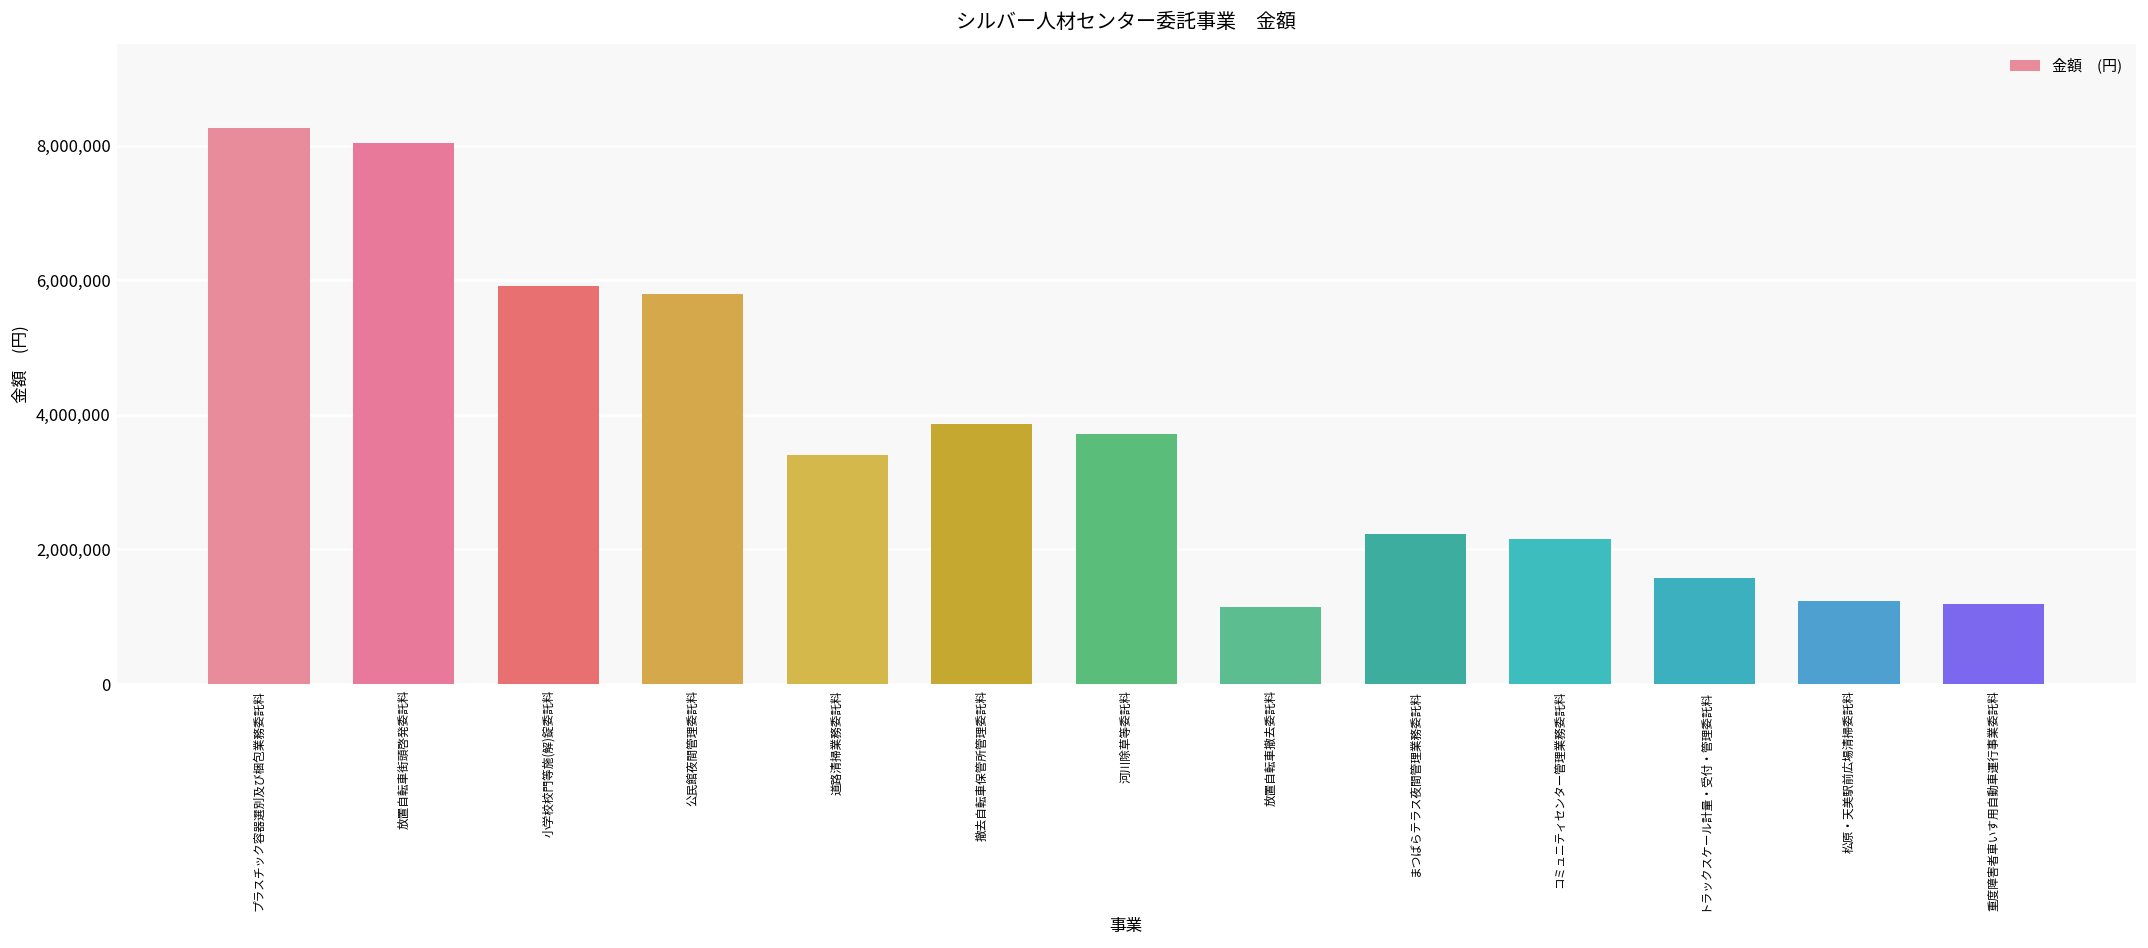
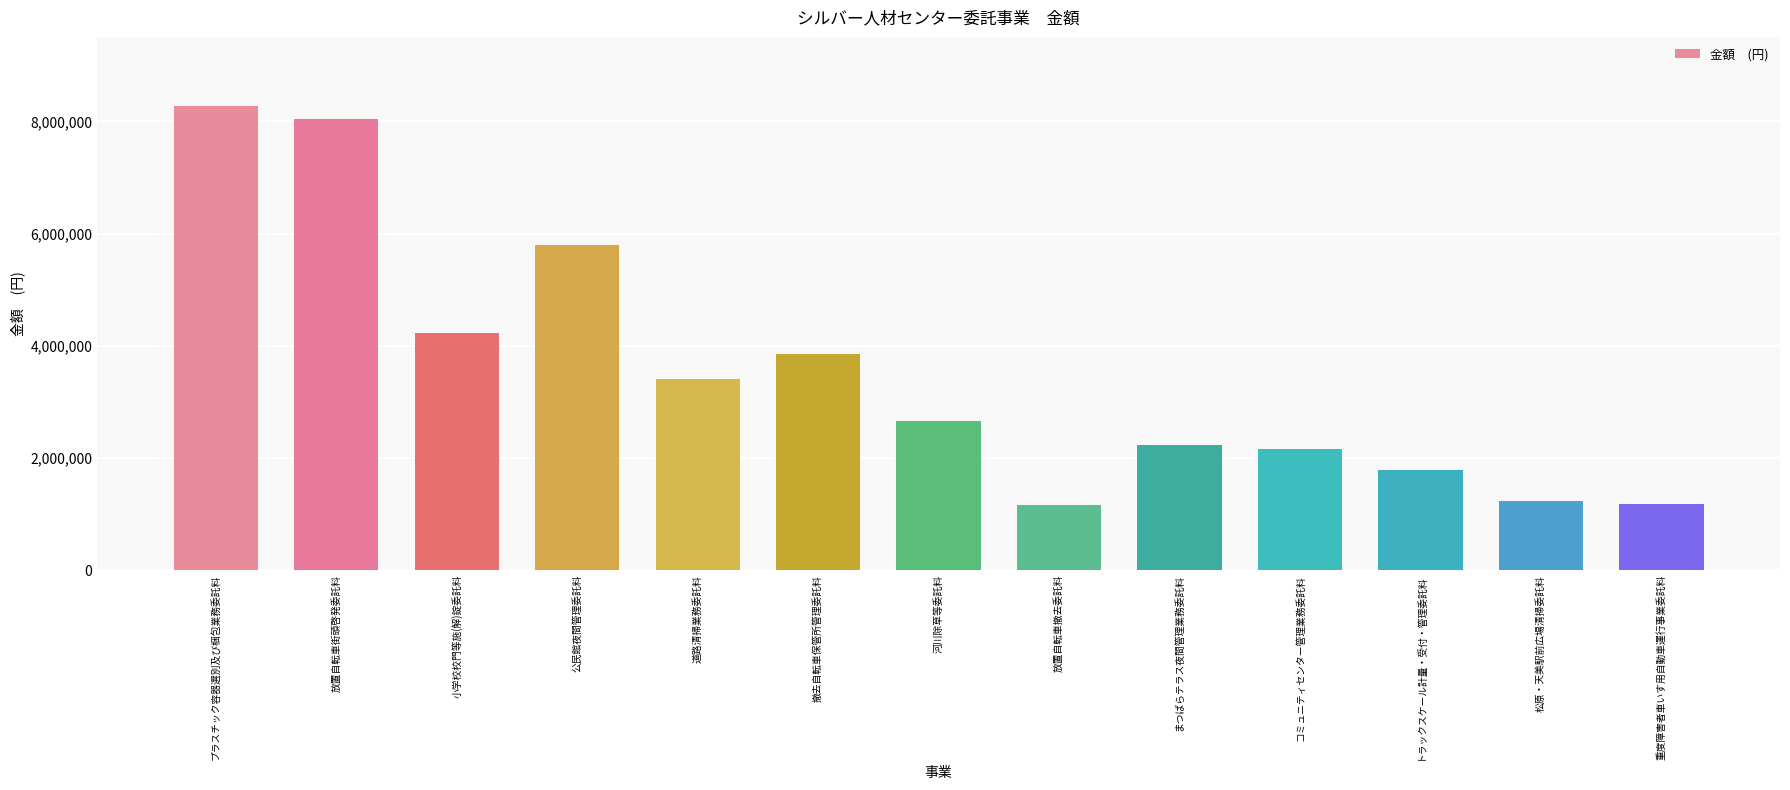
  {
    "プラスチック容器選別及び梱包業務委託料": "8,300,000",
    "放置自転車街頭啓発委託料": "8,000,000",
-   "小学校校門等施(解)錠委託料": "5,900,000",
+   "小学校校門等施(解)錠委託料": "4,200,000",
    "公民館夜間管理委託料": "5,800,000",
    "道路清掃業務委託料": "3,400,000",
    "撤去自転車保管所管理委託料": "3,900,000",
-   "河川除草等委託料": "3,700,000",
+   "河川除草等委託料": "2,700,000",
    "放置自転車撤去委託料": "1,200,000",
    "まつばらテラス夜間管理業務委託料": "2,200,000",
    "コミュニティセンター管理業務委託料": "2,200,000",
-   "トラックスケール計量・受付・管理委託料": "1,600,000",
+   "トラックスケール計量・受付・管理委託料": "1,800,000",
    "松原・天美駅前広場清掃委託料": "1,200,000",
    "重度障害者車いす用自動車運行事業委託料": "1,200,000"
  }
